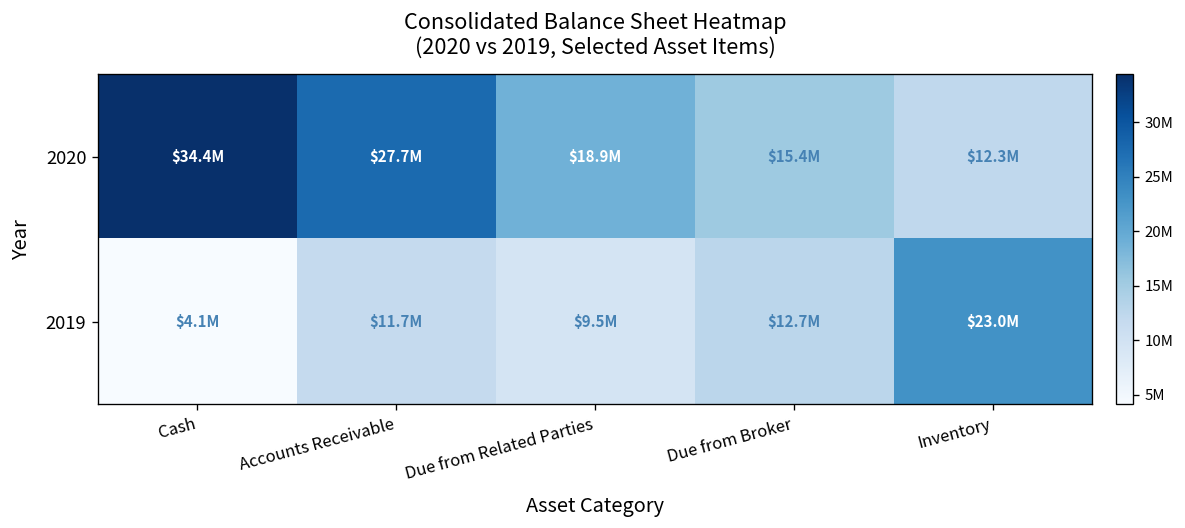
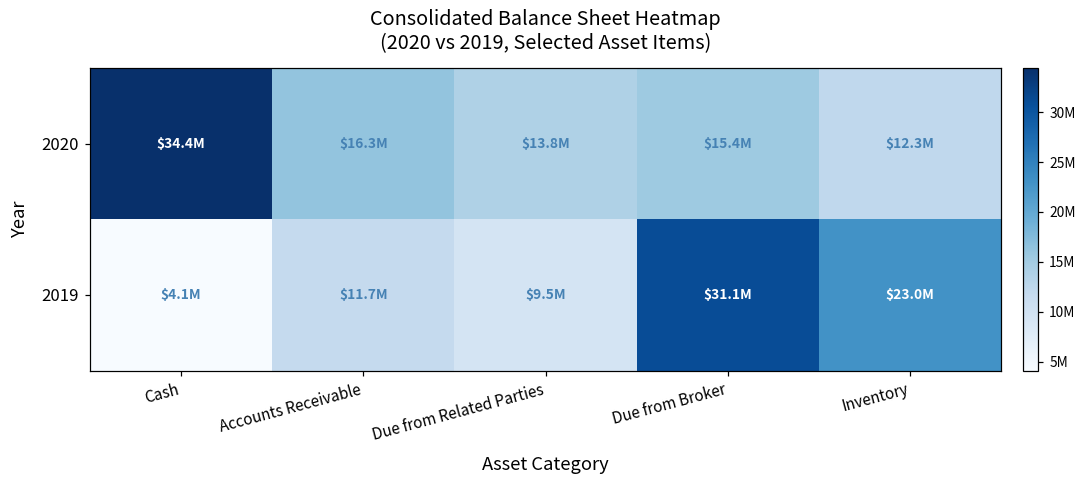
  {
    "2020": {
      "Cash": "$34.4M",
-     "Accounts Receivable": "$27.7M",
-     "Due from Related Parties": "$18.9M",
+     "Accounts Receivable": "$16.3M",
+     "Due from Related Parties": "$13.8M",
      "Due from Broker": "$15.4M",
      "Inventory": "$12.3M"
    },
    "2019": {
      "Cash": "$4.1M",
      "Accounts Receivable": "$11.7M",
      "Due from Related Parties": "$9.5M",
-     "Due from Broker": "$12.7M",
+     "Due from Broker": "$31.1M",
      "Inventory": "$23.0M"
    }
  }
